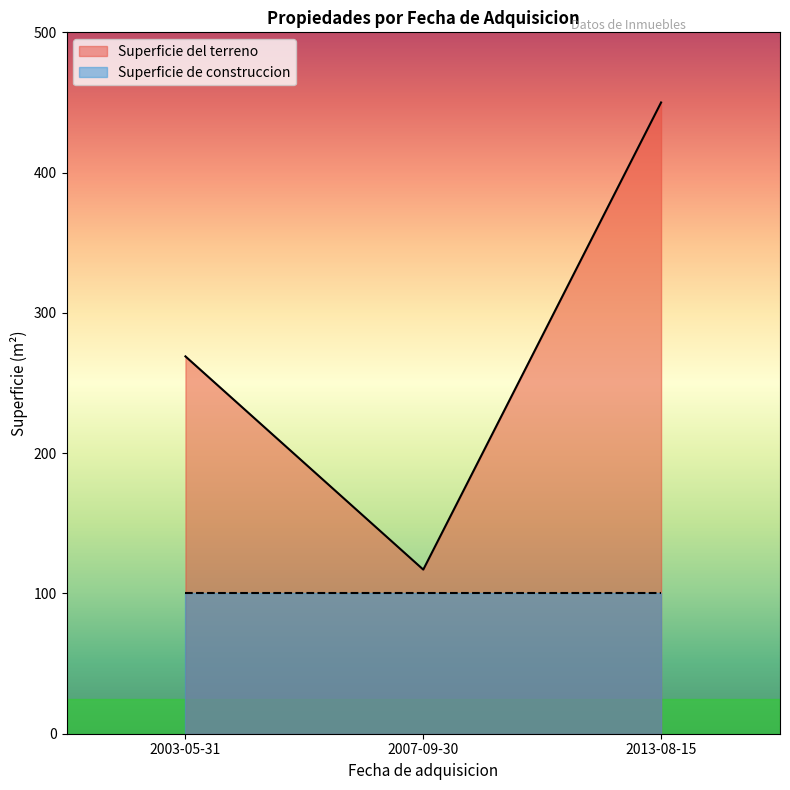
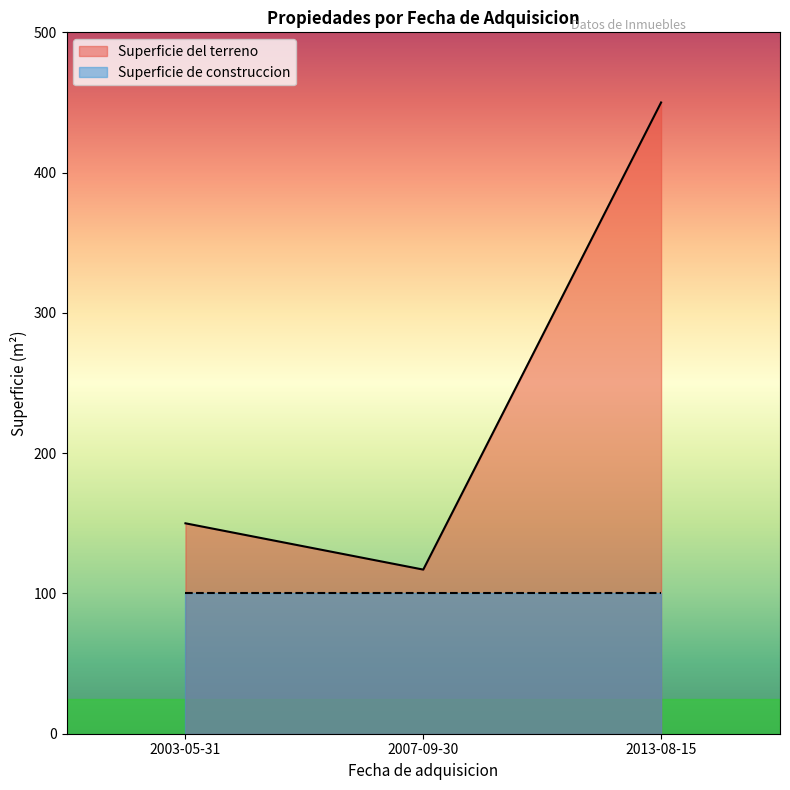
  {
    "Superficie del terreno": {
-     "2003-05-31": 269,
+     "2003-05-31": 150,
      "2007-09-30": 117,
      "2013-08-15": 450
    },
    "Superficie de construccion": {
      "2003-05-31": 100,
      "2007-09-30": 100,
      "2013-08-15": 100
    }
  }
